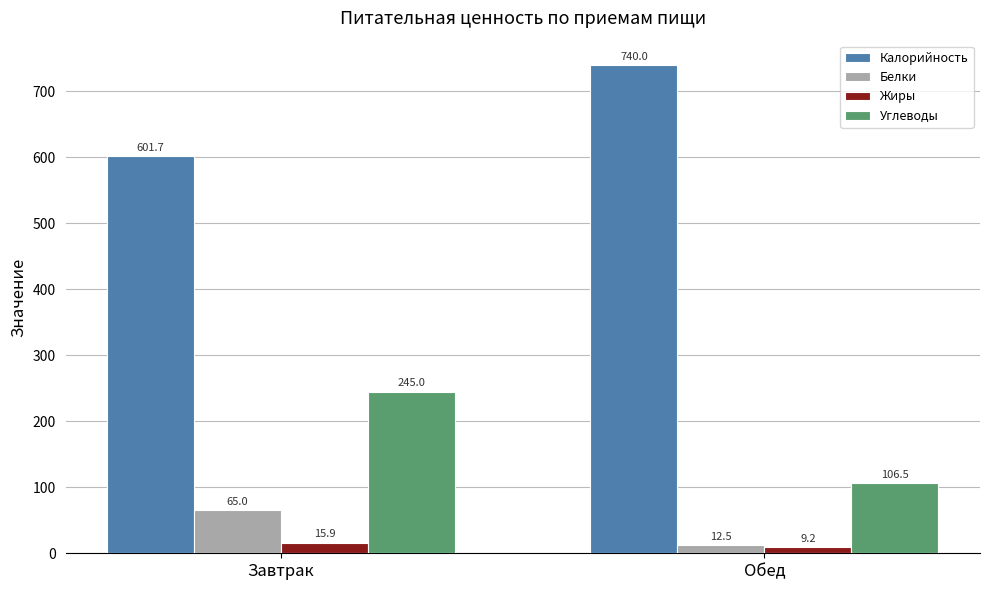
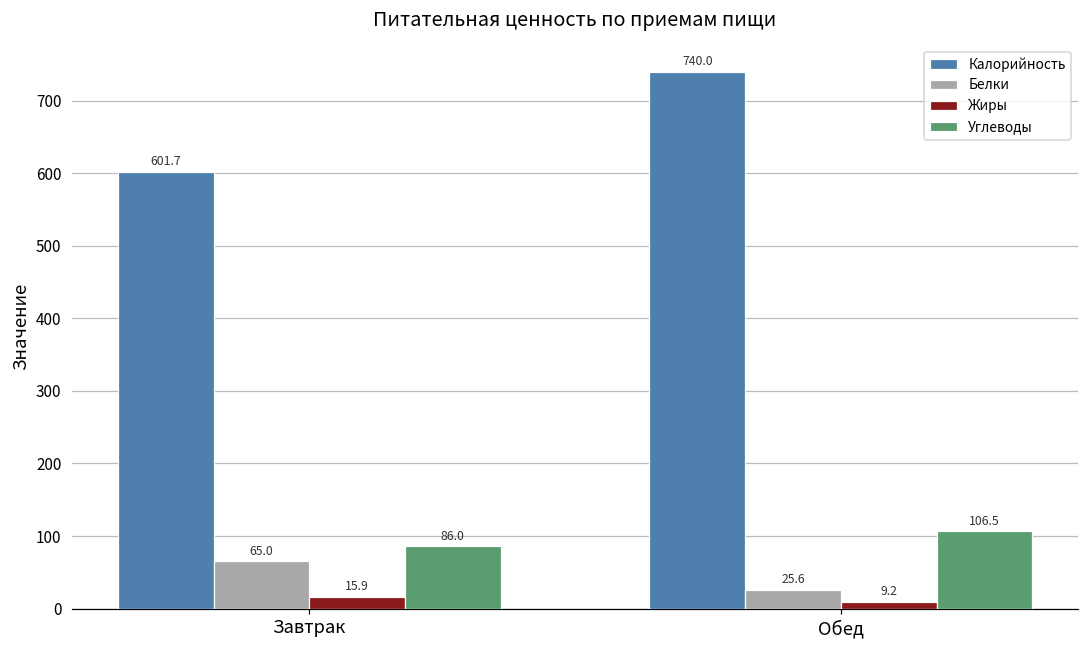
  {
    "Калорийность": {
      "Завтрак": 601.7,
      "Обед": 740.0
    },
    "Белки": {
      "Завтрак": 65.0,
-     "Обед": 12.5
+     "Обед": 25.6
    },
    "Жиры": {
      "Завтрак": 15.9,
      "Обед": 9.2
    },
    "Углеводы": {
-     "Завтрак": 245.0,
+     "Завтрак": 86.0,
      "Обед": 106.5
    }
  }
